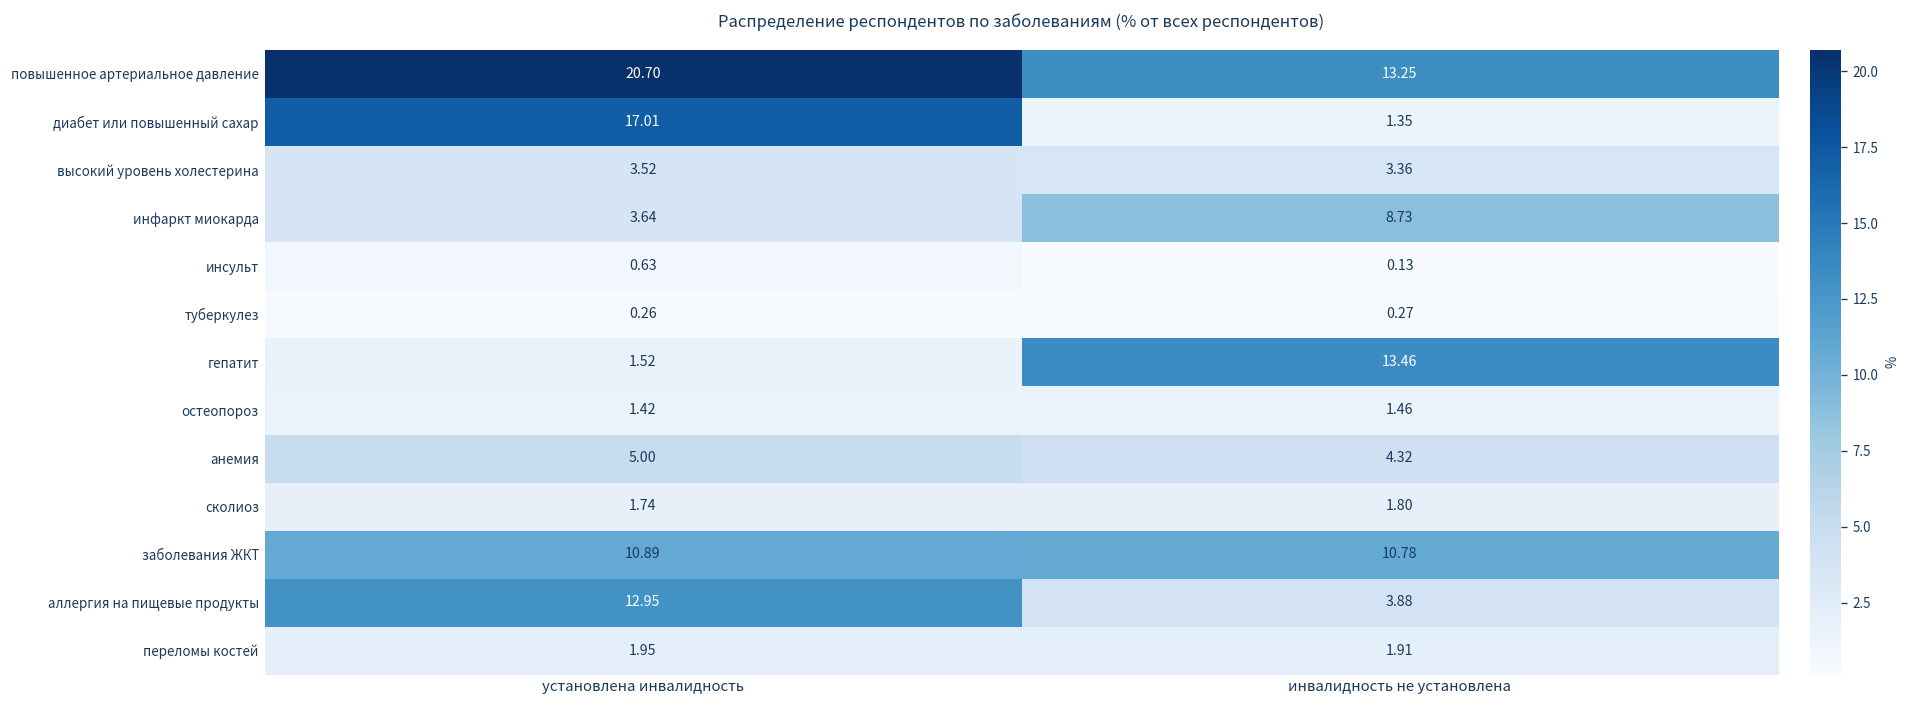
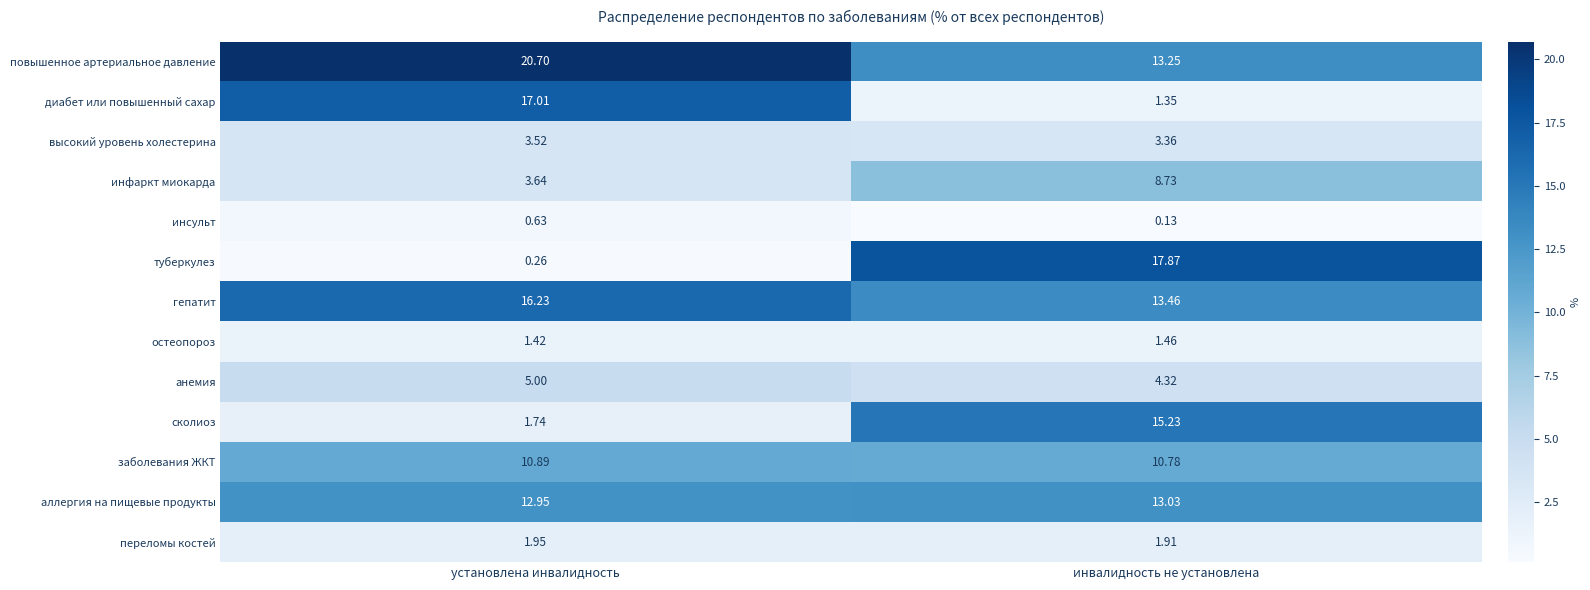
  {
    "повышенное артериальное давление": {
      "установлена инвалидность": 20.70,
      "инвалидность не установлена": 13.25
    },
    "диабет или повышенный сахар": {
      "установлена инвалидность": 17.01,
      "инвалидность не установлена": 1.35
    },
    "высокий уровень холестерина": {
      "установлена инвалидность": 3.52,
      "инвалидность не установлена": 3.36
    },
    "инфаркт миокарда": {
      "установлена инвалидность": 3.64,
      "инвалидность не установлена": 8.73
    },
    "инсульт": {
      "установлена инвалидность": 0.63,
      "инвалидность не установлена": 0.13
    },
    "туберкулез": {
      "установлена инвалидность": 0.26,
-     "инвалидность не установлена": 0.27
+     "инвалидность не установлена": 17.87
    },
    "гепатит": {
-     "установлена инвалидность": 1.52,
+     "установлена инвалидность": 16.23,
      "инвалидность не установлена": 13.46
    },
    "остеопороз": {
      "установлена инвалидность": 1.42,
      "инвалидность не установлена": 1.46
    },
    "анемия": {
      "установлена инвалидность": 5.00,
      "инвалидность не установлена": 4.32
    },
    "сколиоз": {
      "установлена инвалидность": 1.74,
-     "инвалидность не установлена": 1.80
+     "инвалидность не установлена": 15.23
    },
    "заболевания ЖКТ": {
      "установлена инвалидность": 10.89,
      "инвалидность не установлена": 10.78
    },
    "аллергия на пищевые продукты": {
      "установлена инвалидность": 12.95,
-     "инвалидность не установлена": 3.88
+     "инвалидность не установлена": 13.03
    },
    "переломы костей": {
      "установлена инвалидность": 1.95,
      "инвалидность не установлена": 1.91
    }
  }
